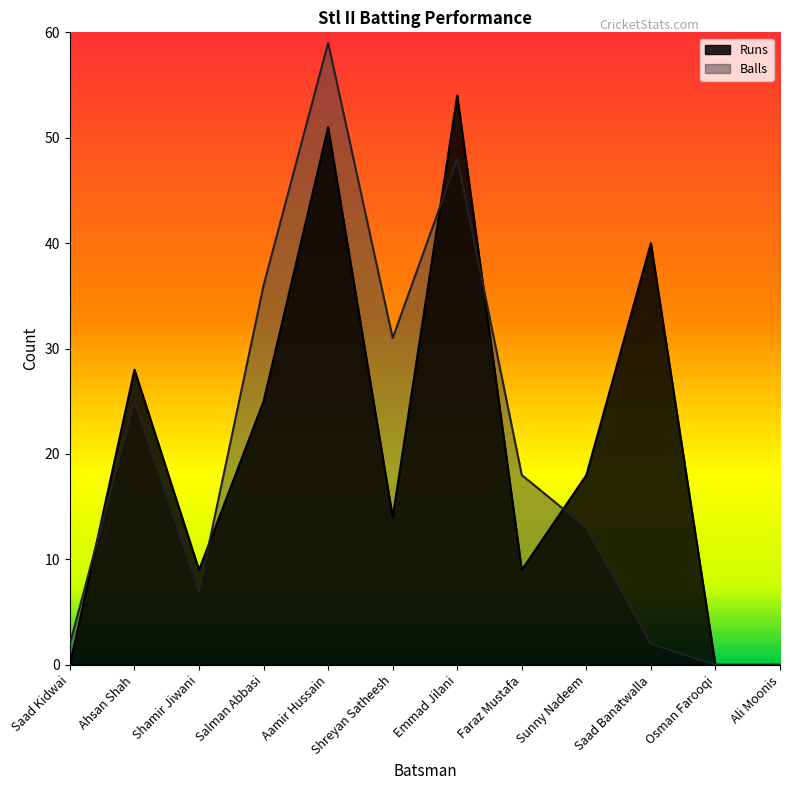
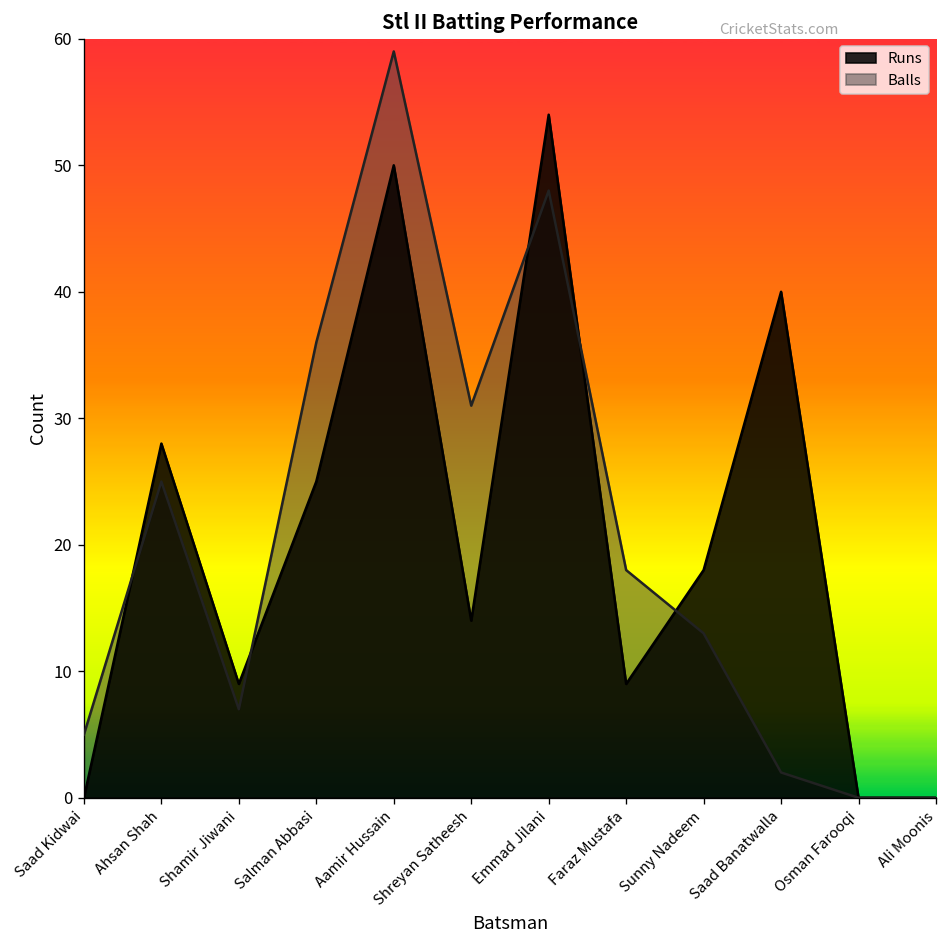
  {
    "Runs": {
      "Saad Kidwai": 0,
      "Ahsan Shah": 28,
      "Shamir Jiwani": 9,
      "Salman Abbasi": 25,
-     "Aamir Hussain": 51,
+     "Aamir Hussain": 50,
      "Shreyan Satheesh": 14,
      "Emmad Jilani": 54,
      "Faraz Mustafa": 9,
      "Sunny Nadeem": 18,
      "Saad Banatwalla": 40
    },
    "Balls": {
-     "Saad Kidwai": 2,
+     "Saad Kidwai": 5,
      "Ahsan Shah": 25,
      "Shamir Jiwani": 7,
      "Salman Abbasi": 36,
      "Aamir Hussain": 59,
      "Shreyan Satheesh": 31,
      "Emmad Jilani": 48,
      "Faraz Mustafa": 18,
      "Sunny Nadeem": 13,
      "Saad Banatwalla": 2
    }
  }
